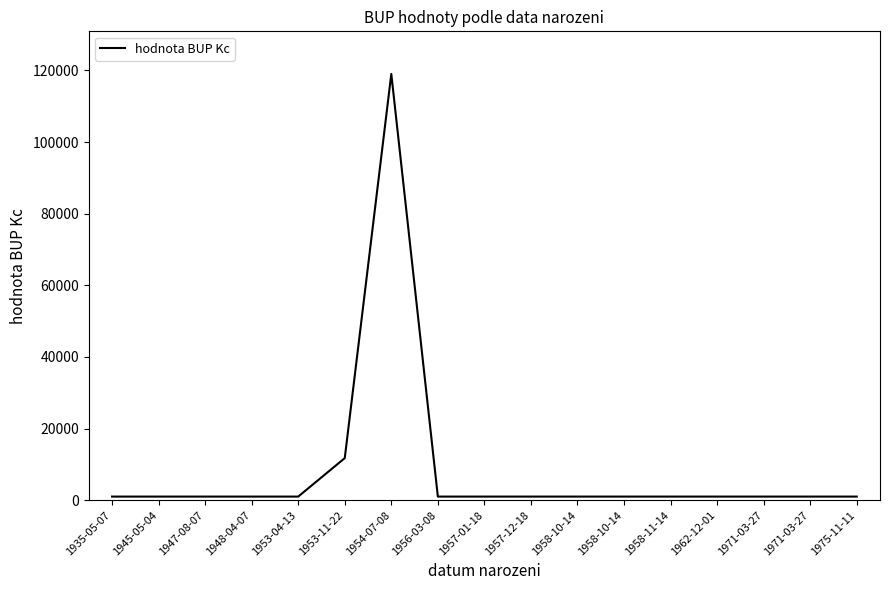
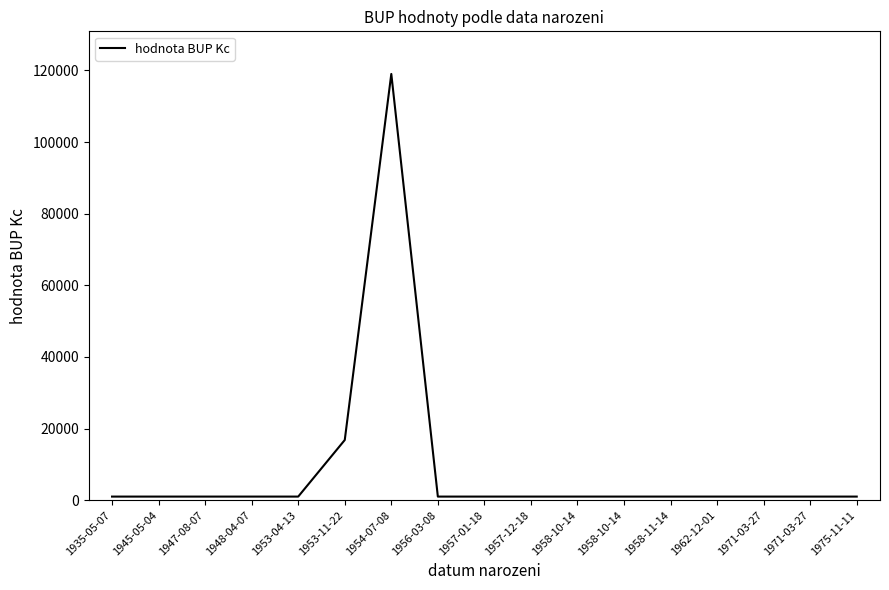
  {
    "1935-05-07": 1000,
    "1945-05-04": 1000,
    "1947-08-07": 1000,
    "1948-04-07": 1000,
    "1953-04-13": 1000,
-   "1953-11-22": 12000,
+   "1953-11-22": 17000,
    "1954-07-08": 119000,
    "1956-03-08": 1000,
    "1957-01-18": 1000,
    "1957-12-18": 1000,
    "1958-11-14": 1000,
    "1962-12-01": 1000,
    "1975-11-11": 1000
  }
